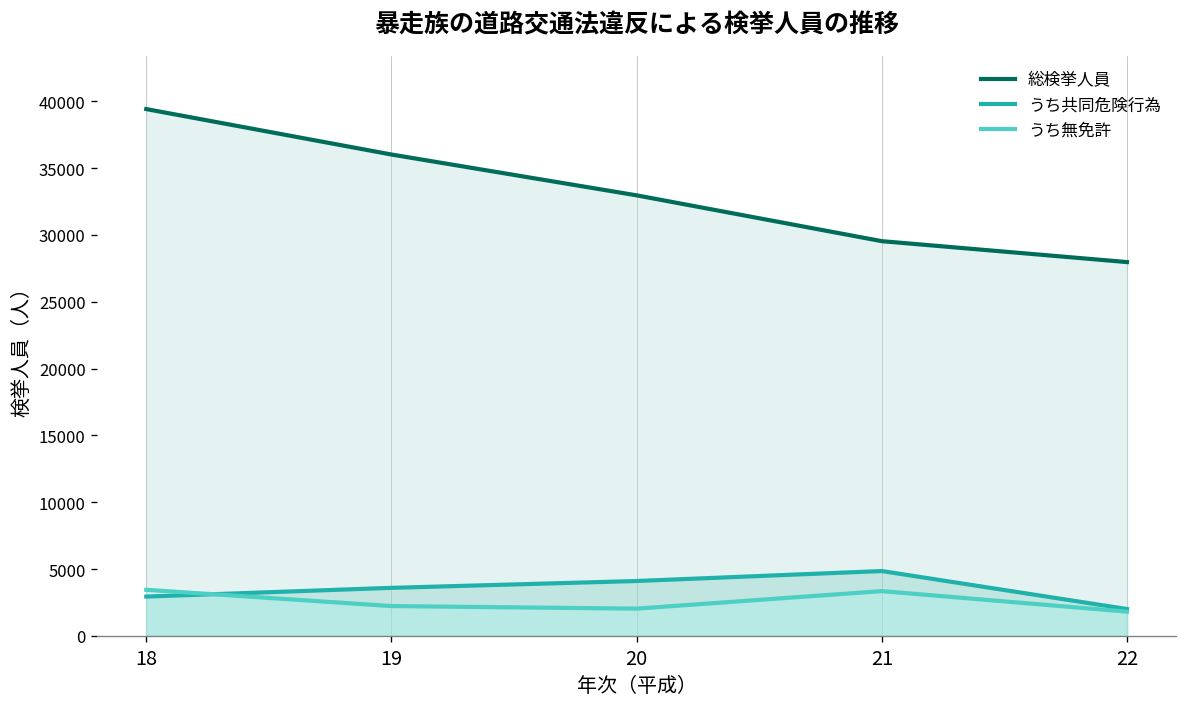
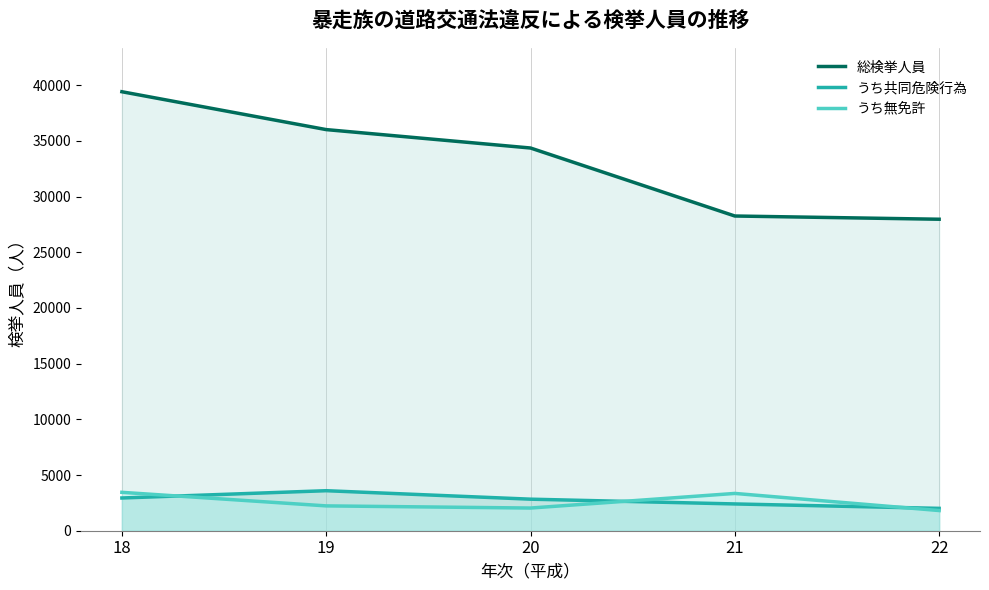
  {
    "総検挙人員": {
      "18": 39400,
      "19": 36000,
-     "20": 33000,
-     "21": 29500,
+     "20": 34400,
+     "21": 28300,
      "22": 28000
    },
    "うち共同危険行為": {
      "18": 2900,
      "19": 3600,
-     "20": 4100,
-     "21": 4900
+     "20": 2800,
+     "21": 2400
    },
    "うち無免許": {
      "18": 3400,
      "19": 2200,
      "20": 2000,
      "21": 3300
    }
  }
